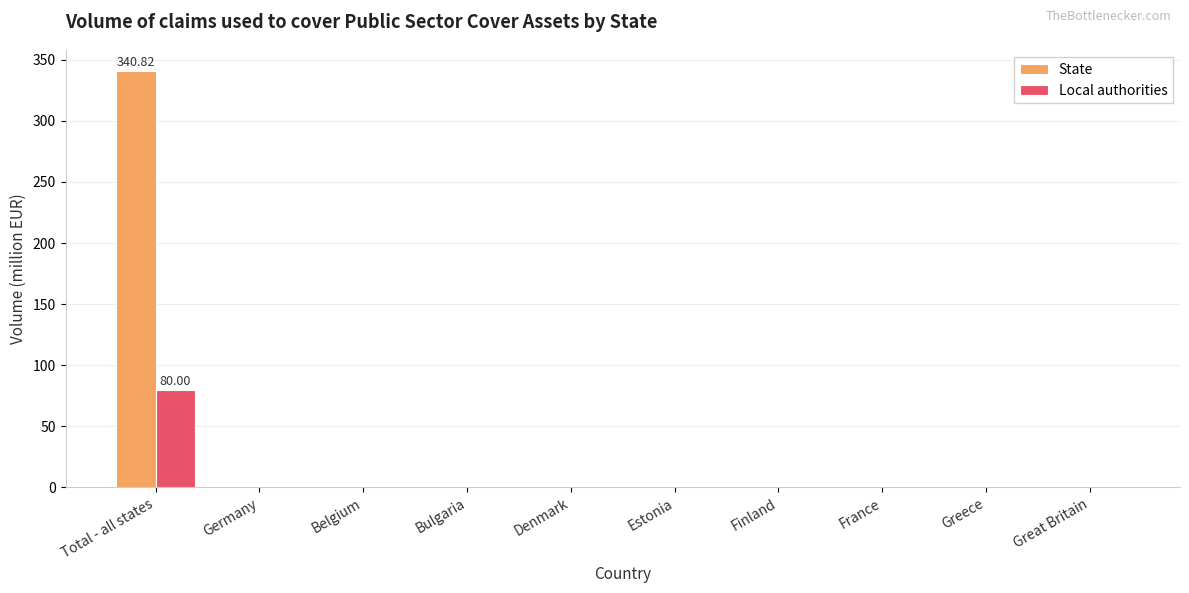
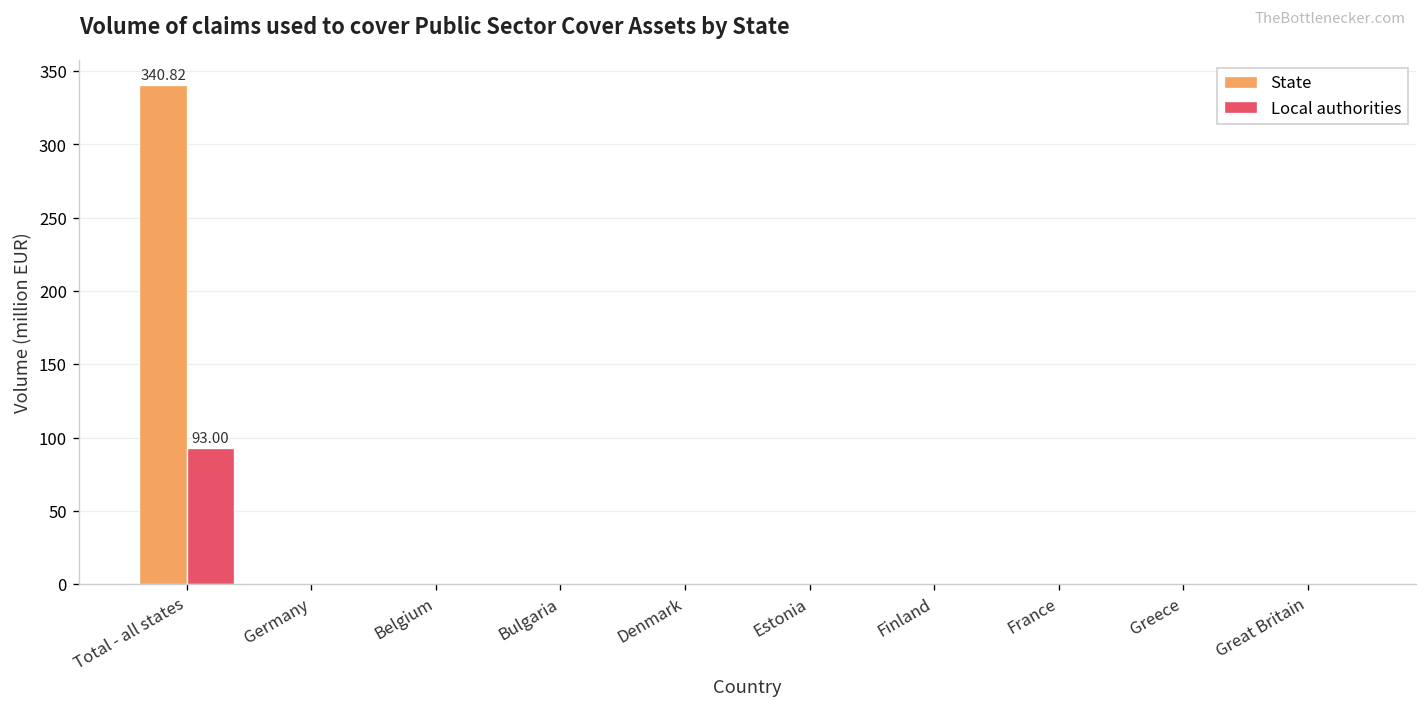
  {
    "State": {
      "Total - all states": 340.82
    },
    "Local authorities": {
-     "Total - all states": 80.00
+     "Total - all states": 93.00
    }
  }
